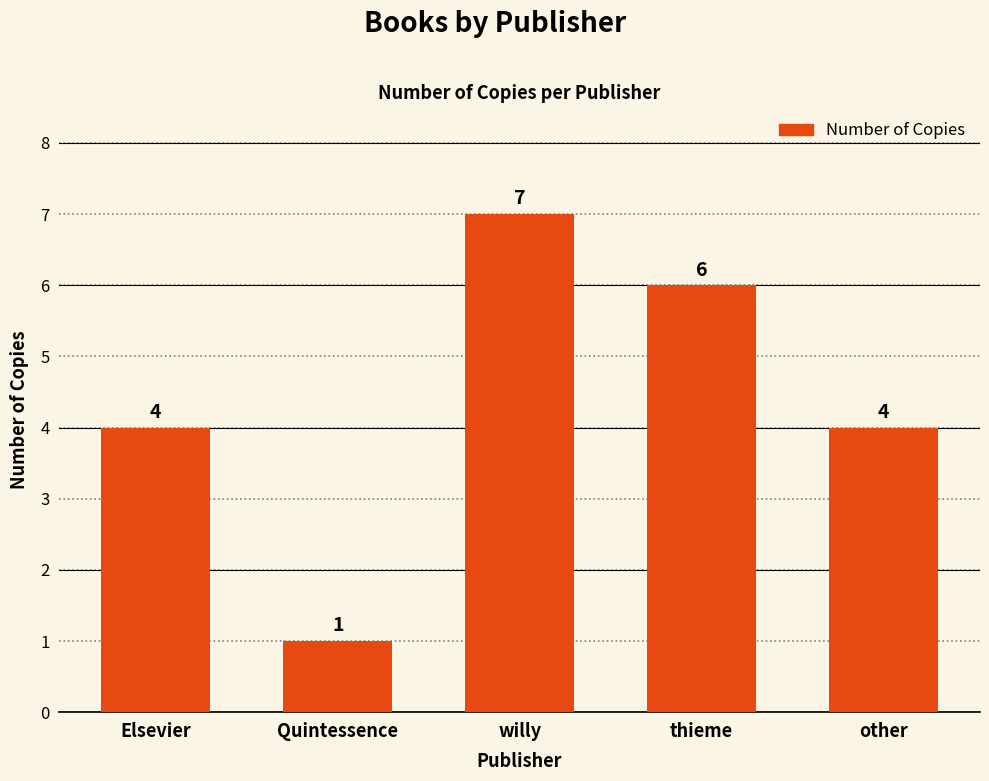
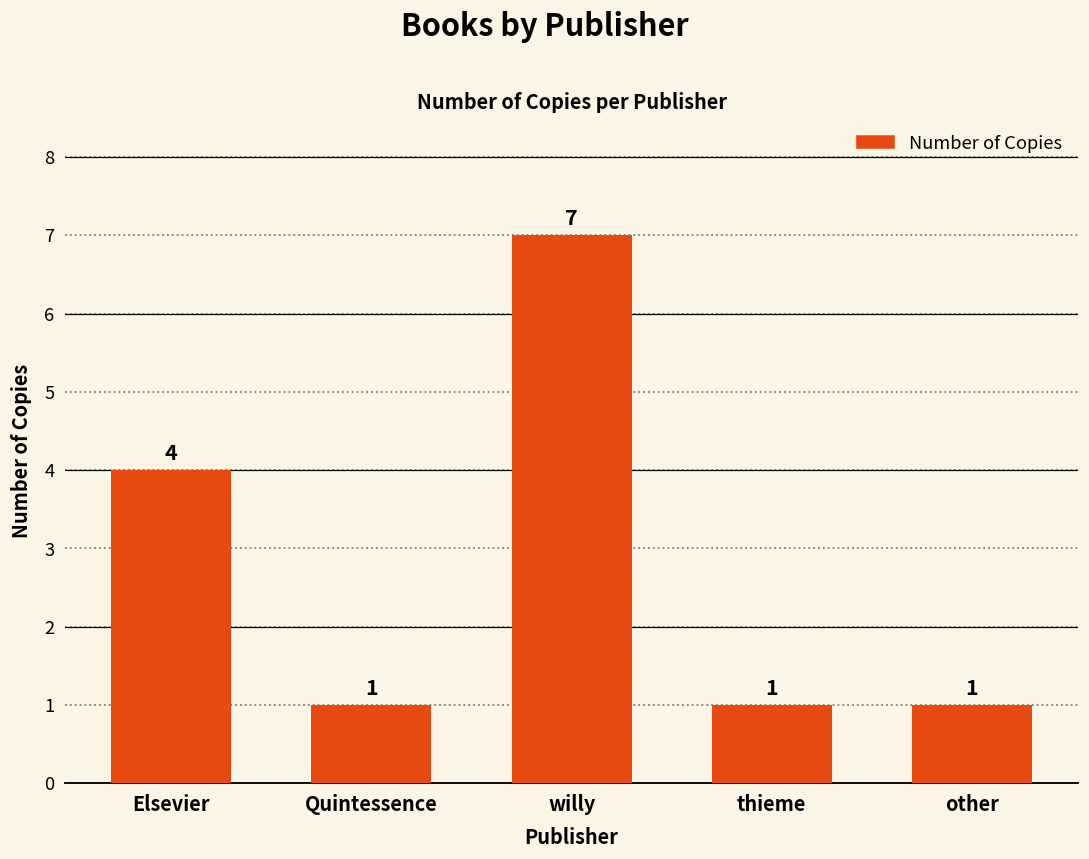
  {
    "Elsevier": 4,
    "Quintessence": 1,
    "willy": 7,
-   "thieme": 6,
-   "other": 4
+   "thieme": 1,
+   "other": 1
  }
